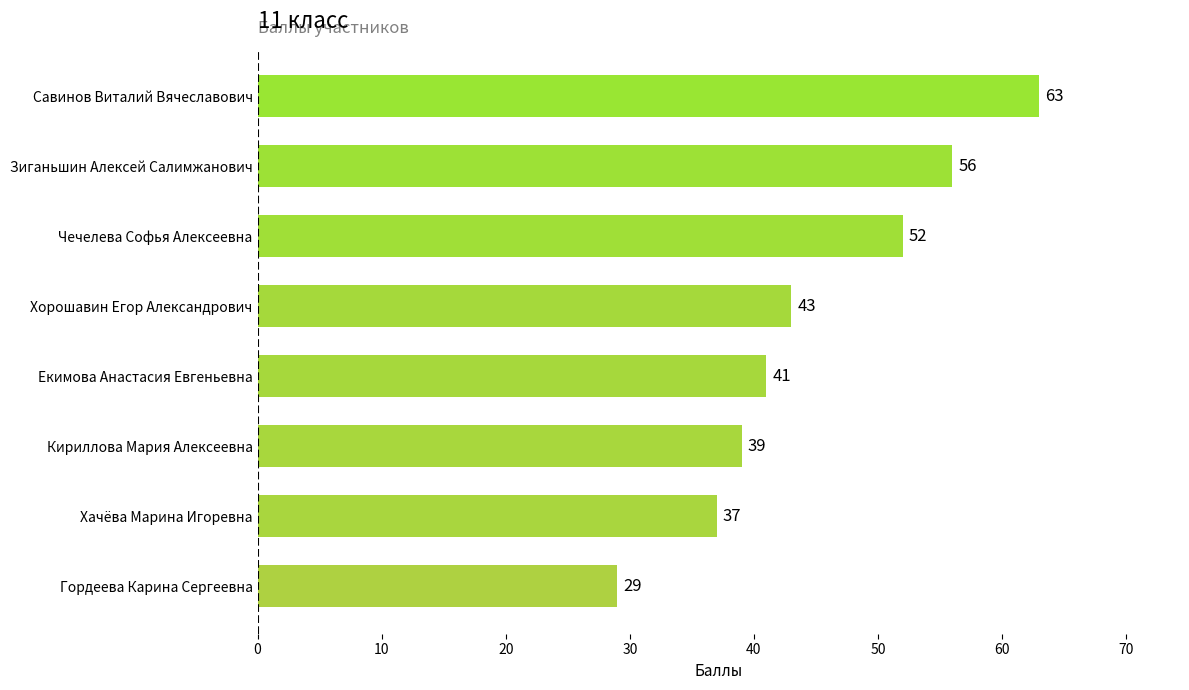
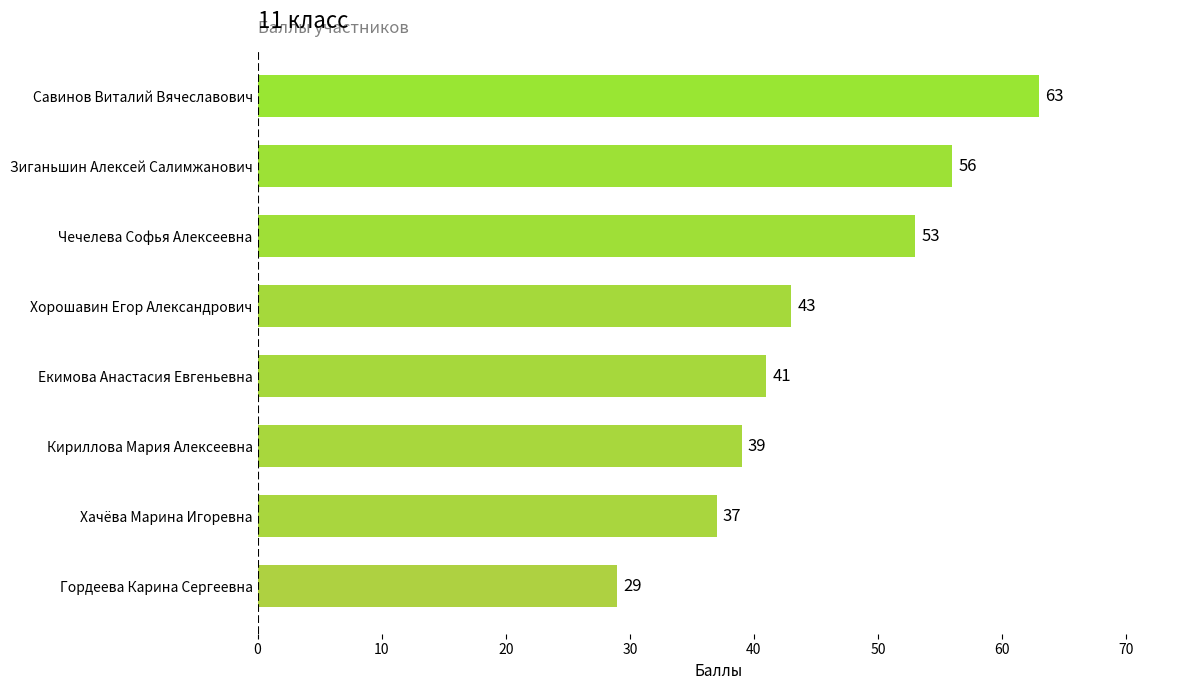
  {
    "Савинов Виталий Вячеславович": 63,
    "Зиганьшин Алексей Салимжанович": 56,
-   "Чечелева Софья Алексеевна": 52,
+   "Чечелева Софья Алексеевна": 53,
    "Хорошавин Егор Александрович": 43,
    "Екимова Анастасия Евгеньевна": 41,
    "Кириллова Мария Алексеевна": 39,
    "Хачёва Марина Игоревна": 37,
    "Гордеева Карина Сергеевна": 29
  }
